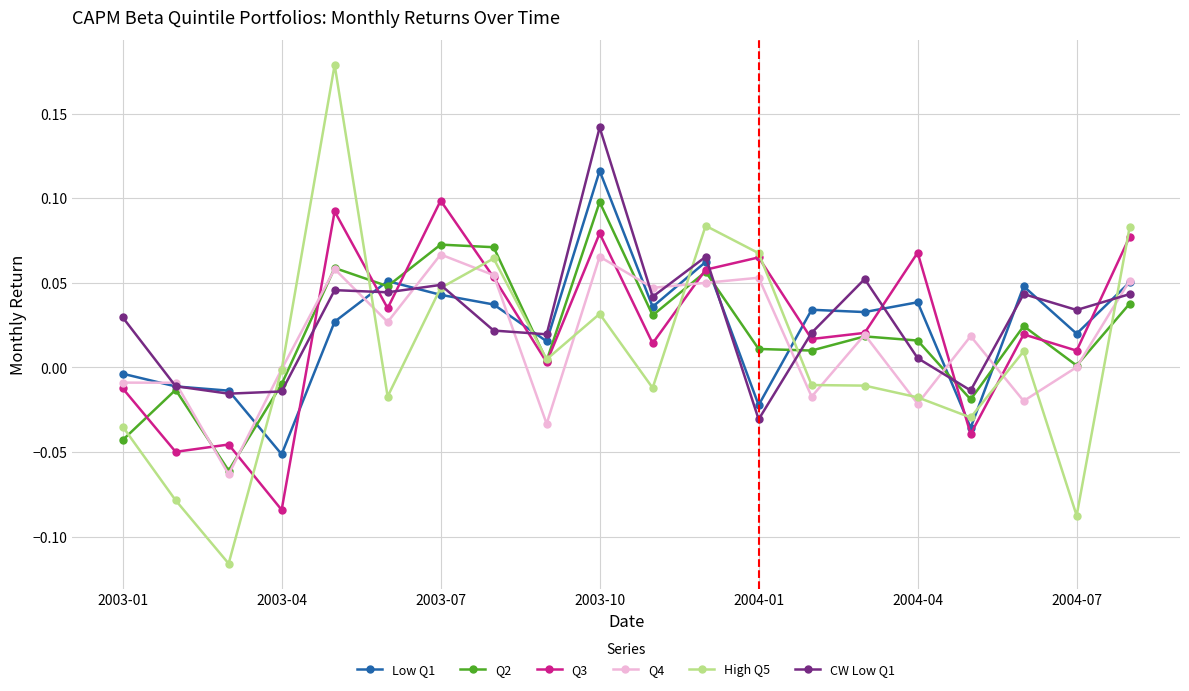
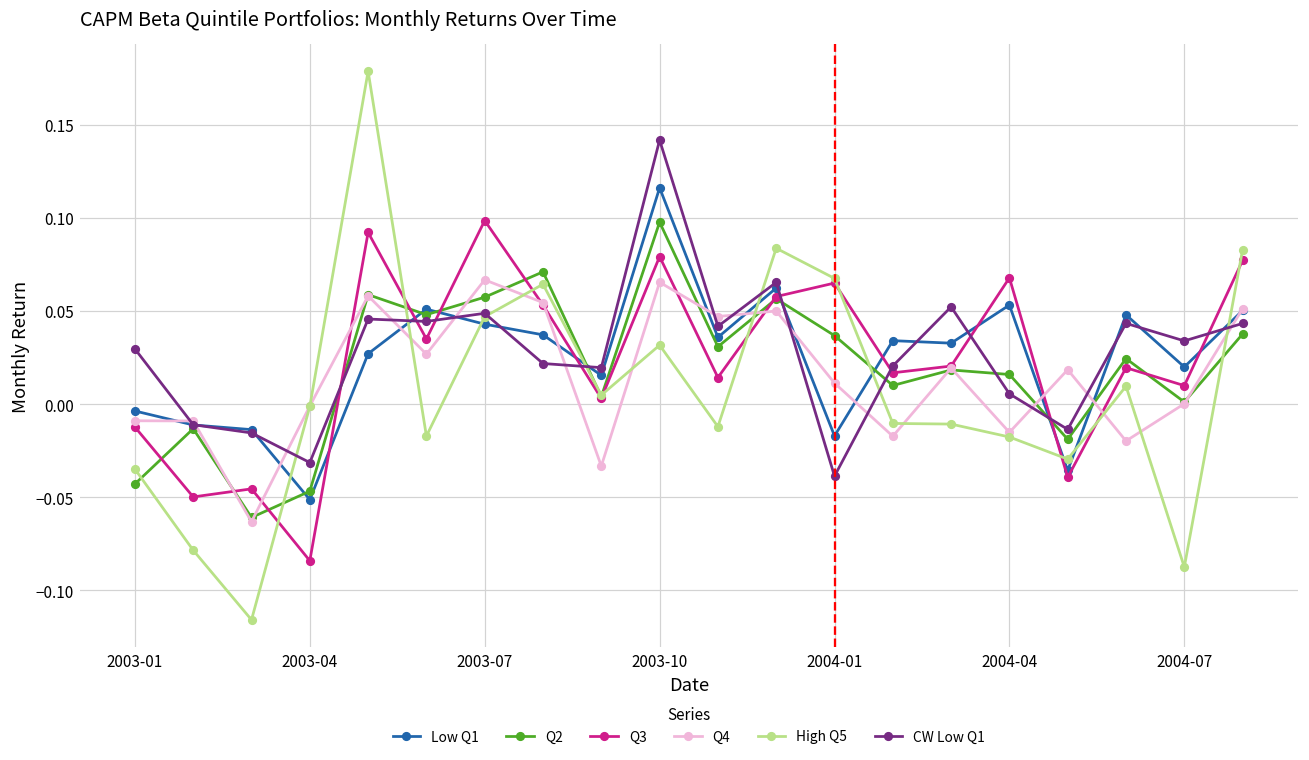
  {
    "Low Q1": {
      "2003-01": -0.004,
      "2003-04": -0.051,
      "2003-07": 0.043,
      "2003-10": 0.116,
-     "2004-01": -0.022,
-     "2004-04": 0.039,
+     "2004-01": -0.017,
+     "2004-04": 0.053,
      "2004-07": 0.020
    },
    "Q2": {
      "2003-01": -0.043,
-     "2003-04": -0.010,
-     "2003-07": 0.073,
+     "2003-04": -0.047,
+     "2003-07": 0.057,
      "2003-10": 0.098,
-     "2004-01": 0.011,
+     "2004-01": 0.037,
      "2004-04": 0.016
    },
    "Q3": {
      "2003-01": -0.012,
      "2003-04": -0.084,
      "2003-07": 0.099,
      "2003-10": 0.079,
      "2004-01": 0.065,
      "2004-04": 0.068,
      "2004-07": 0.010
    },
    "Q4": {
      "2003-01": -0.009,
      "2003-07": 0.067,
      "2003-10": 0.065,
-     "2004-01": 0.053,
-     "2004-04": -0.021
+     "2004-01": 0.011,
+     "2004-04": -0.015
    },
    "High Q5": {
      "2003-01": -0.035,
      "2003-07": 0.047,
      "2003-10": 0.032,
      "2004-01": 0.068,
      "2004-04": -0.018,
      "2004-07": -0.088
    },
    "CW Low Q1": {
      "2003-01": 0.030,
-     "2003-04": -0.014,
+     "2003-04": -0.031,
      "2003-07": 0.049,
      "2003-10": 0.142,
-     "2004-01": -0.031,
+     "2004-01": -0.039,
      "2004-04": 0.006,
      "2004-07": 0.034
    }
  }
